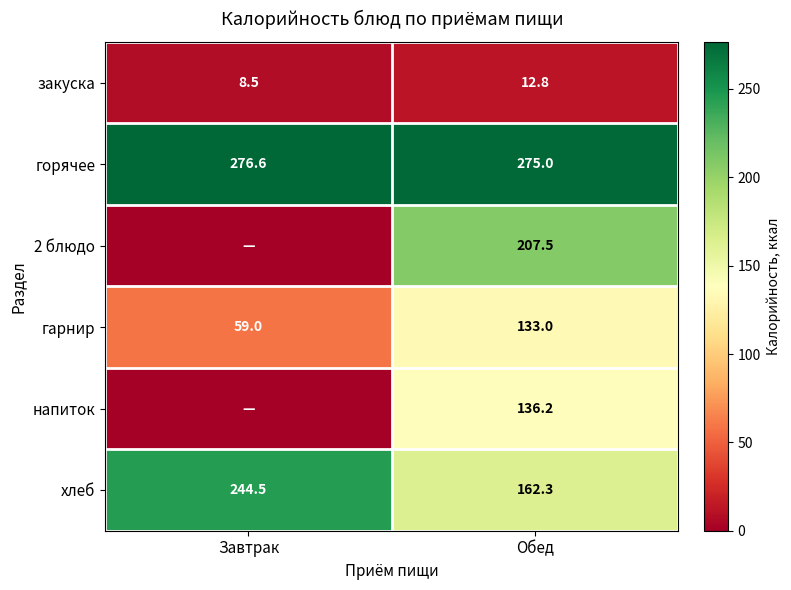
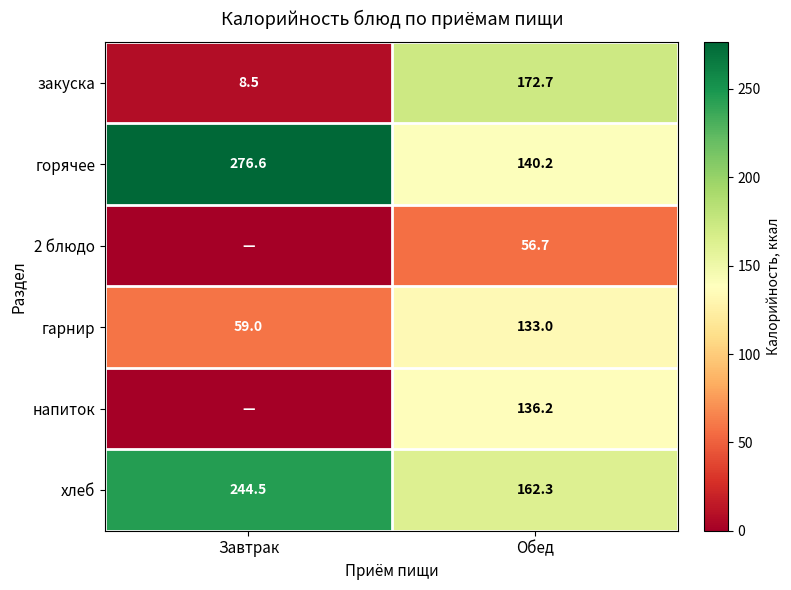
  {
    "закуска": {
      "Завтрак": 8.5,
-     "Обед": 12.8
+     "Обед": 172.7
    },
    "горячее": {
      "Завтрак": 276.6,
-     "Обед": 275.0
+     "Обед": 140.2
    },
    "2 блюдо": {
-     "Обед": 207.5
+     "Обед": 56.7
    },
    "гарнир": {
      "Завтрак": 59.0,
      "Обед": 133.0
    },
    "напиток": {
      "Обед": 136.2
    },
    "хлеб": {
      "Завтрак": 244.5,
      "Обед": 162.3
    }
  }
